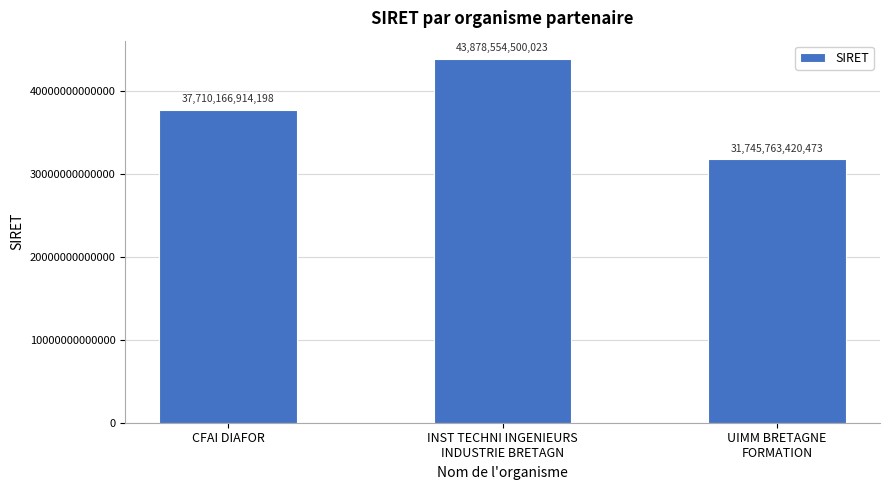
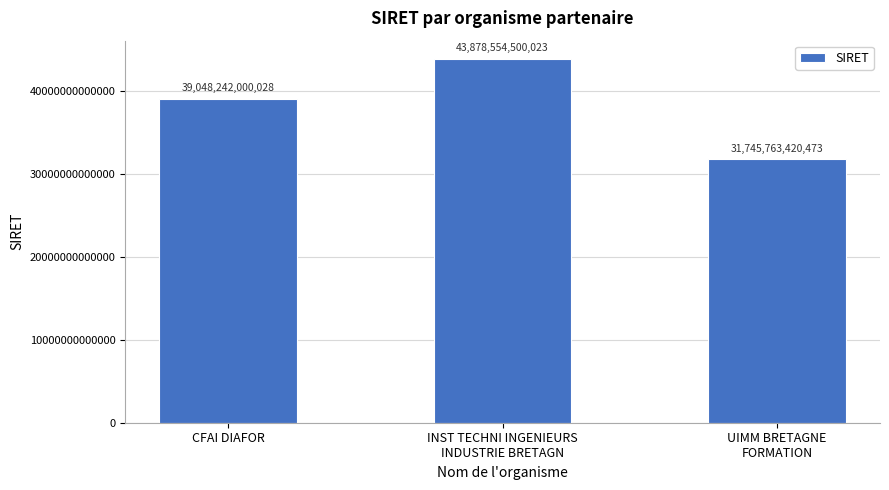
  {
-   "CFAI DIAFOR": "37,710,166,914,198",
+   "CFAI DIAFOR": "39,048,242,000,028",
    "INST TECHNI INGENIEURS INDUSTRIE BRETAGN": "43,878,554,500,023",
    "UIMM BRETAGNE FORMATION": "31,745,763,420,473"
  }
